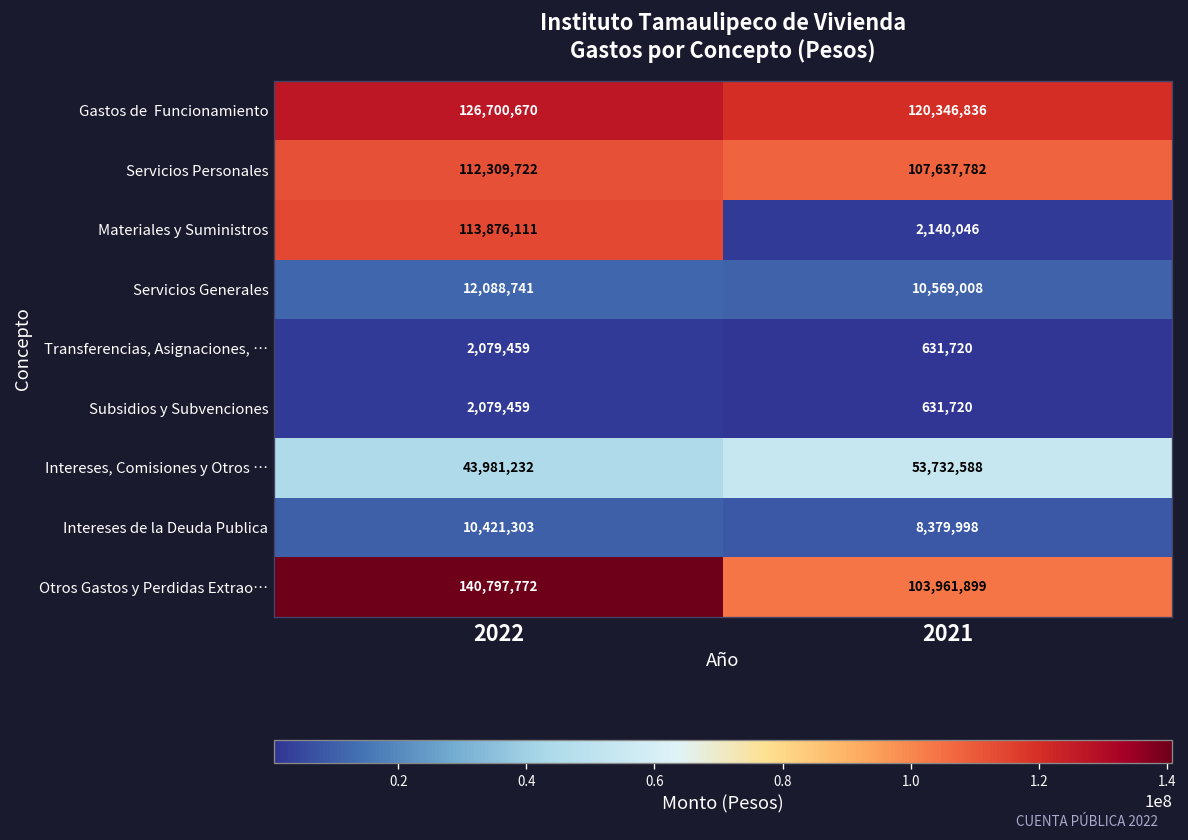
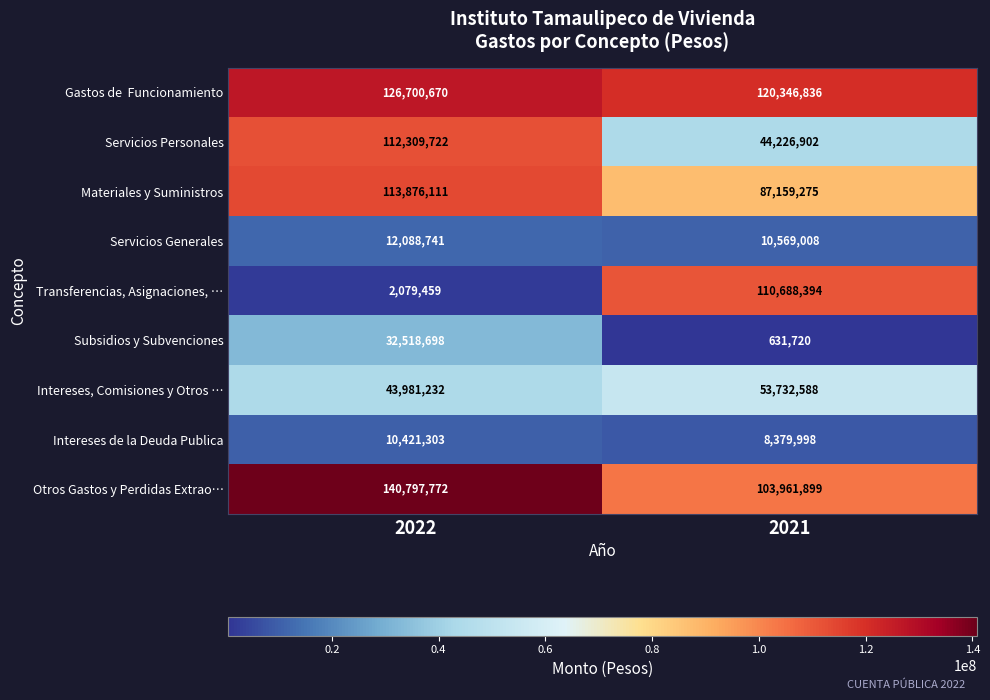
  {
    "Gastos de Funcionamiento": {
      "2022": "126,700,670",
      "2021": "120,346,836"
    },
    "Servicios Personales": {
      "2022": "112,309,722",
-     "2021": "107,637,782"
+     "2021": "44,226,902"
    },
    "Materiales y Suministros": {
      "2022": "113,876,111",
-     "2021": "2,140,046"
+     "2021": "87,159,275"
    },
    "Servicios Generales": {
      "2022": "12,088,741",
      "2021": "10,569,008"
    },
    "Transferencias, Asignaciones, …": {
      "2022": "2,079,459",
-     "2021": "631,720"
+     "2021": "110,688,394"
    },
    "Subsidios y Subvenciones": {
-     "2022": "2,079,459",
+     "2022": "32,518,698",
      "2021": "631,720"
    },
    "Intereses, Comisiones y Otros …": {
      "2022": "43,981,232",
      "2021": "53,732,588"
    },
    "Intereses de la Deuda Publica": {
      "2022": "10,421,303",
      "2021": "8,379,998"
    },
    "Otros Gastos y Perdidas Extrao…": {
      "2022": "140,797,772",
      "2021": "103,961,899"
    }
  }
